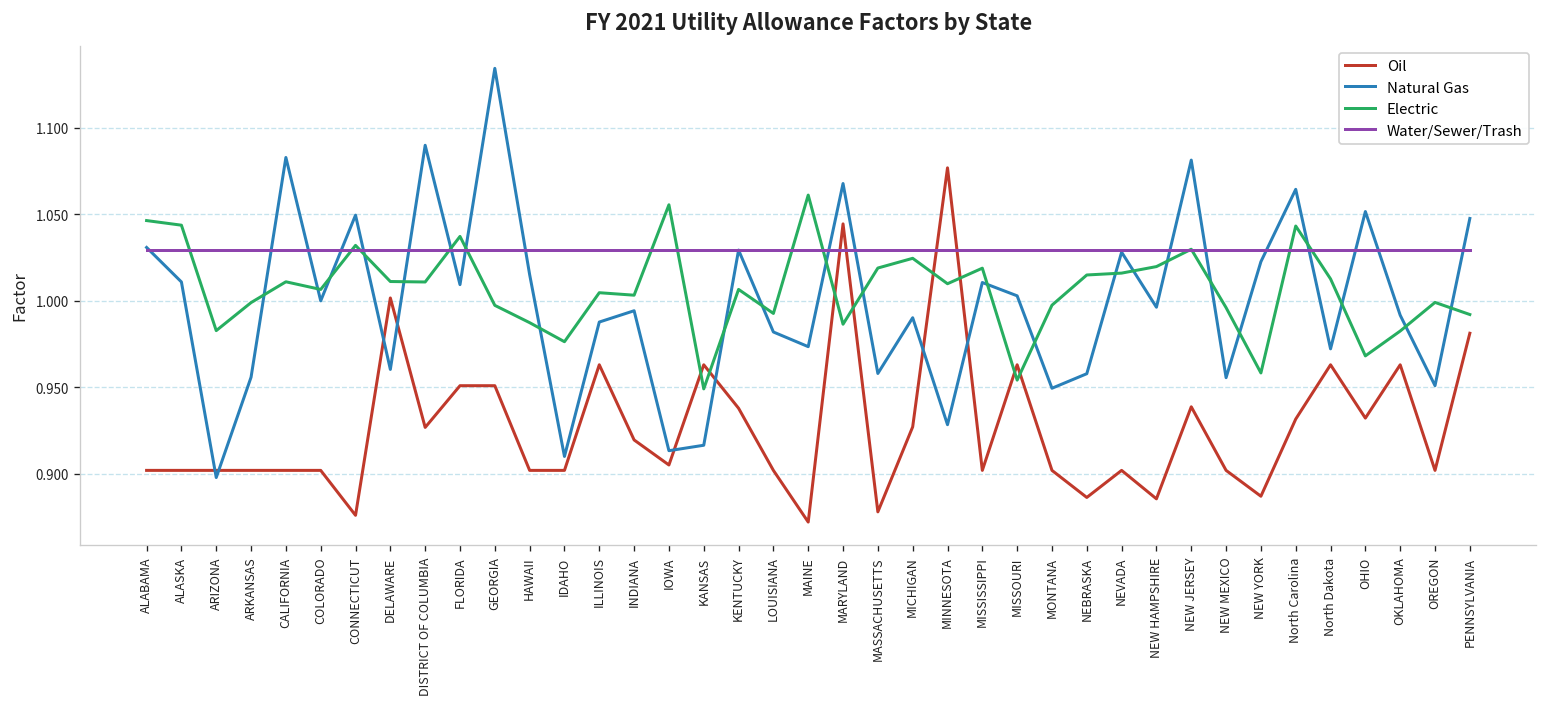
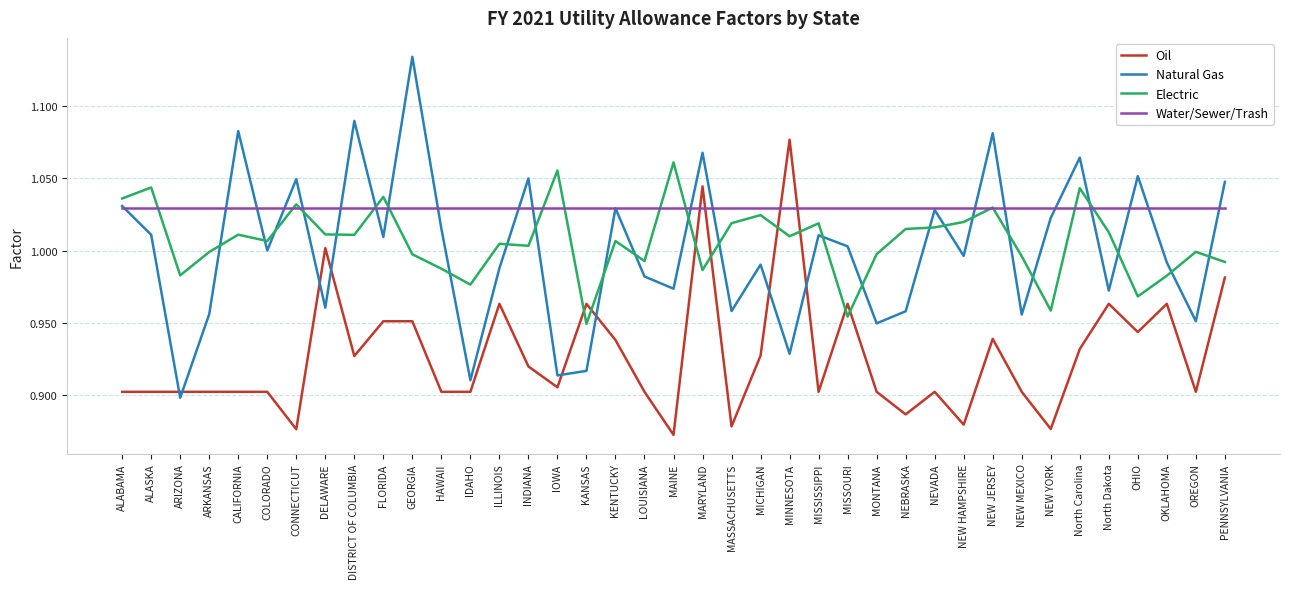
  {
    "Oil": {
      "ALABAMA": 0.902,
      "ALASKA": 0.902,
      "ARIZONA": 0.902,
      "ARKANSAS": 0.902,
      "CALIFORNIA": 0.902,
      "COLORADO": 0.902,
      "CONNECTICUT": 0.876,
      "DELAWARE": 1.002,
      "DISTRICT OF COLUMBIA": 0.927,
      "FLORIDA": 0.951,
      "GEORGIA": 0.951,
      "HAWAII": 0.902,
      "IDAHO": 0.902,
      "ILLINOIS": 0.963,
      "INDIANA": 0.920,
      "IOWA": 0.905,
      "KANSAS": 0.963,
      "KENTUCKY": 0.938,
      "LOUISIANA": 0.902,
      "MAINE": 0.872,
      "MARYLAND": 1.045,
      "MASSACHUSETTS": 0.878,
      "MICHIGAN": 0.927,
      "MINNESOTA": 1.077,
      "MISSISSIPPI": 0.902,
      "MISSOURI": 0.963,
      "MONTANA": 0.902,
      "NEBRASKA": 0.886,
      "NEVADA": 0.902,
-     "NEW HAMPSHIRE": 0.885,
+     "NEW HAMPSHIRE": 0.879,
      "NEW JERSEY": 0.939,
      "NEW MEXICO": 0.902,
-     "NEW YORK": 0.887,
+     "NEW YORK": 0.876,
      "North Carolina": 0.932,
      "North Dakota": 0.963,
-     "OHIO": 0.932,
+     "OHIO": 0.943,
      "OKLAHOMA": 0.963,
      "OREGON": 0.902,
      "PENNSYLVANIA": 0.981
    },
    "Natural Gas": {
      "ALASKA": 1.011,
      "ARIZONA": 0.898,
      "ARKANSAS": 0.956,
      "CALIFORNIA": 1.083,
      "COLORADO": 1.000,
      "CONNECTICUT": 1.050,
      "DELAWARE": 0.960,
      "DISTRICT OF COLUMBIA": 1.090,
      "FLORIDA": 1.009,
      "GEORGIA": 1.134,
      "HAWAII": 1.015,
      "IDAHO": 0.910,
      "ILLINOIS": 0.988,
-     "INDIANA": 0.994,
+     "INDIANA": 1.050,
      "IOWA": 0.913,
      "KANSAS": 0.916,
      "LOUISIANA": 0.982,
      "MAINE": 0.973,
      "MARYLAND": 1.068,
      "MASSACHUSETTS": 0.958,
      "MICHIGAN": 0.990,
      "MINNESOTA": 0.928,
      "MISSISSIPPI": 1.011,
      "MISSOURI": 1.003,
      "MONTANA": 0.949,
      "NEBRASKA": 0.958,
      "NEW HAMPSHIRE": 0.996,
      "NEW JERSEY": 1.081,
      "NEW MEXICO": 0.956,
      "NEW YORK": 1.023,
      "North Carolina": 1.064,
      "North Dakota": 0.972,
      "OHIO": 1.052,
      "OKLAHOMA": 0.992,
      "OREGON": 0.951,
      "PENNSYLVANIA": 1.048
    },
    "Electric": {
-     "ALABAMA": 1.046,
+     "ALABAMA": 1.036,
      "ALASKA": 1.044,
      "ARIZONA": 0.983,
      "ARKANSAS": 0.999,
      "CALIFORNIA": 1.011,
      "COLORADO": 1.007,
      "CONNECTICUT": 1.032,
      "DELAWARE": 1.011,
      "DISTRICT OF COLUMBIA": 1.011,
      "FLORIDA": 1.037,
      "GEORGIA": 0.997,
      "HAWAII": 0.987,
      "IDAHO": 0.976,
      "ILLINOIS": 1.005,
      "INDIANA": 1.003,
      "IOWA": 1.056,
      "KANSAS": 0.949,
      "KENTUCKY": 1.007,
      "LOUISIANA": 0.993,
      "MAINE": 1.061,
      "MARYLAND": 0.986,
      "MASSACHUSETTS": 1.019,
      "MICHIGAN": 1.025,
      "MINNESOTA": 1.010,
      "MISSISSIPPI": 1.019,
      "MISSOURI": 0.954,
      "MONTANA": 0.997,
      "NEBRASKA": 1.015,
      "NEVADA": 1.016,
      "NEW HAMPSHIRE": 1.020,
      "NEW MEXICO": 0.996,
      "NEW YORK": 0.958,
      "North Carolina": 1.043,
      "North Dakota": 1.013,
      "OHIO": 0.968,
      "OKLAHOMA": 0.983,
      "OREGON": 0.999,
      "PENNSYLVANIA": 0.992
    },
    "Water/Sewer/Trash": {
      "ALASKA": 1.029,
      "ARIZONA": 1.029,
      "ARKANSAS": 1.029,
      "CALIFORNIA": 1.029,
      "COLORADO": 1.029,
      "CONNECTICUT": 1.029,
      "DELAWARE": 1.029,
      "DISTRICT OF COLUMBIA": 1.029,
      "FLORIDA": 1.029,
      "GEORGIA": 1.029,
      "HAWAII": 1.029,
      "IDAHO": 1.029,
      "ILLINOIS": 1.029,
      "INDIANA": 1.029,
      "IOWA": 1.029,
      "KANSAS": 1.029,
      "LOUISIANA": 1.029,
      "MAINE": 1.029,
      "MARYLAND": 1.029,
      "MASSACHUSETTS": 1.029,
      "MICHIGAN": 1.029,
      "MINNESOTA": 1.029,
      "MISSISSIPPI": 1.029,
      "MISSOURI": 1.029,
      "MONTANA": 1.029,
      "NEBRASKA": 1.029,
      "NEW HAMPSHIRE": 1.029,
      "NEW MEXICO": 1.029,
      "NEW YORK": 1.029,
      "North Carolina": 1.029,
      "North Dakota": 1.029,
      "OHIO": 1.029,
      "OKLAHOMA": 1.029,
      "OREGON": 1.029,
      "PENNSYLVANIA": 1.029
    }
  }
